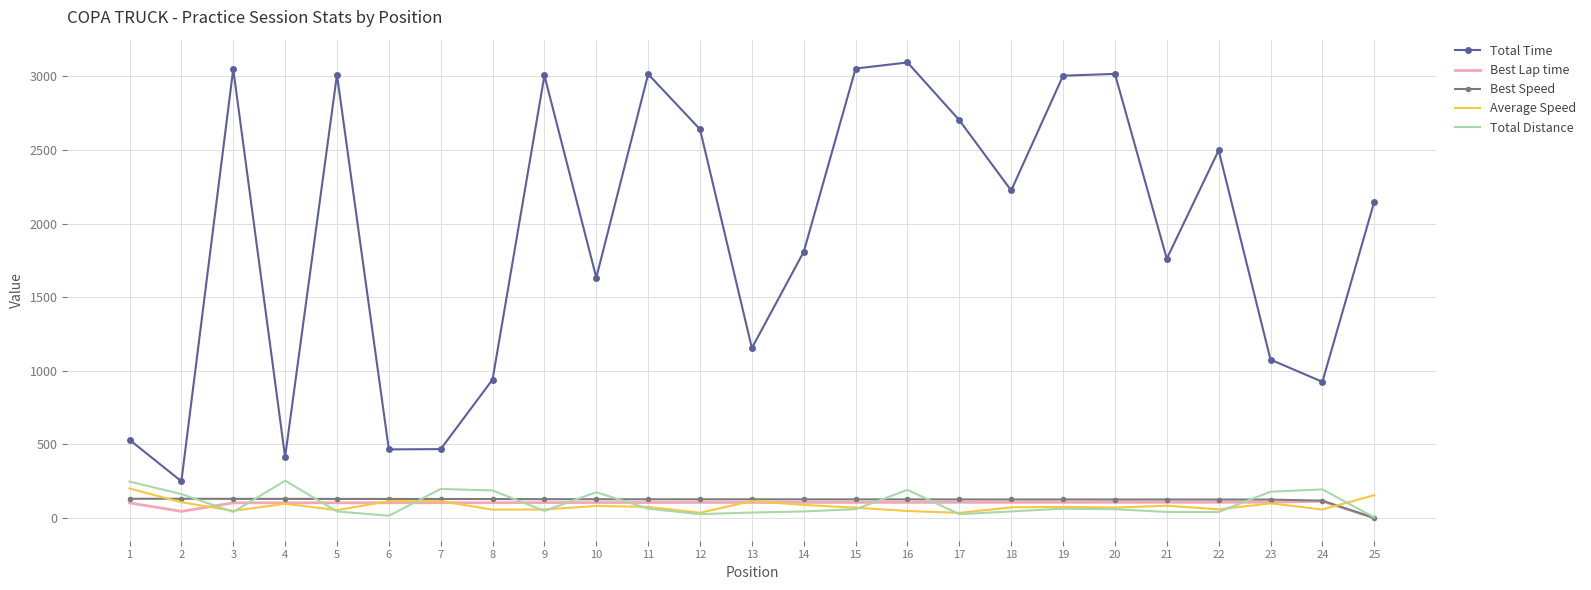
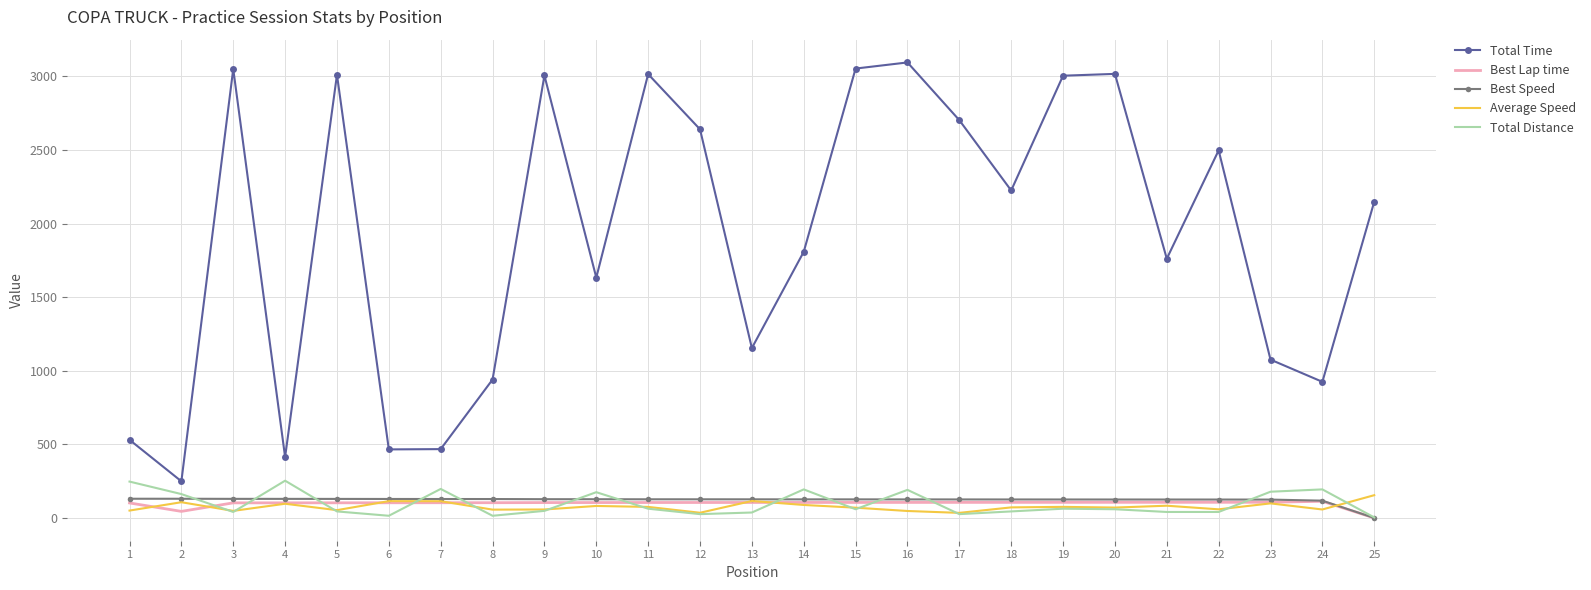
  {
    "Best Lap time": {
      "1": 100,
      "2": 40,
      "3": 100,
      "5": 100,
      "8": 100,
      "9": 100,
      "10": 100,
      "11": 100,
      "12": 100,
      "14": 110,
      "15": 110,
      "16": 110,
      "17": 110,
      "18": 110,
      "19": 110,
      "20": 110,
      "21": 110,
      "22": 110
    },
    "Average Speed": {
-     "1": 200,
+     "1": 50,
      "2": 110,
      "8": 60,
      "10": 80,
      "14": 90,
      "16": 50,
      "18": 70,
      "21": 80,
      "22": 60,
      "24": 60,
      "25": 150
    },
    "Total Distance": {
      "1": 250,
      "2": 160,
      "4": 250,
      "6": 10,
      "7": 200,
-     "8": 190,
+     "8": 10,
      "10": 180,
      "13": 40,
-     "14": 40,
+     "14": 190,
      "16": 190,
      "18": 40,
      "21": 40,
      "22": 40,
      "23": 180,
      "24": 190
    }
  }
